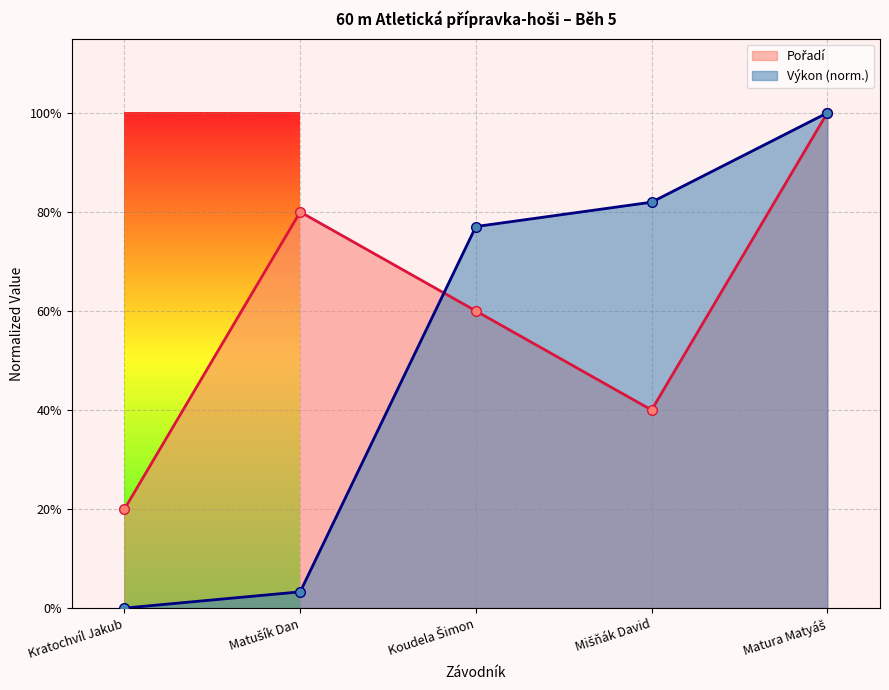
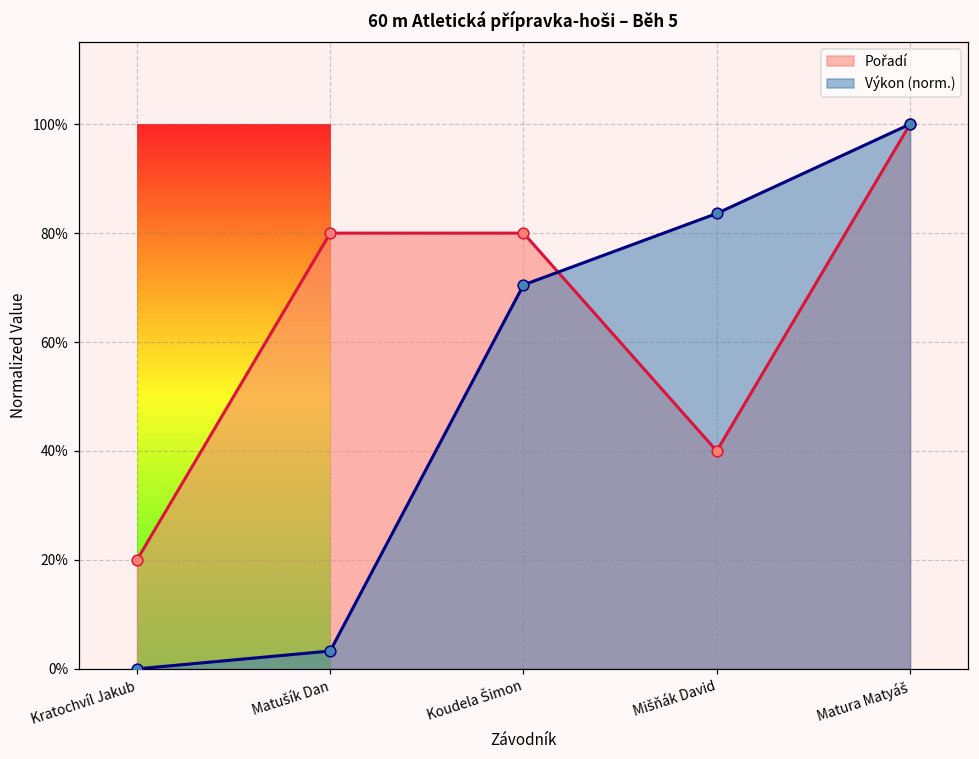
  {
    "Pořadí": {
      "Kratochvíl Jakub": "20%",
      "Matušík Dan": "80%",
-     "Koudela Šimon": "60%",
+     "Koudela Šimon": "80%",
      "Mišňák David": "40%"
    },
    "Výkon (norm.)": {
      "Kratochvíl Jakub": "0%",
      "Matušík Dan": "3%",
-     "Koudela Šimon": "77%",
-     "Mišňák David": "82%"
+     "Koudela Šimon": "70%",
+     "Mišňák David": "84%"
    }
  }
